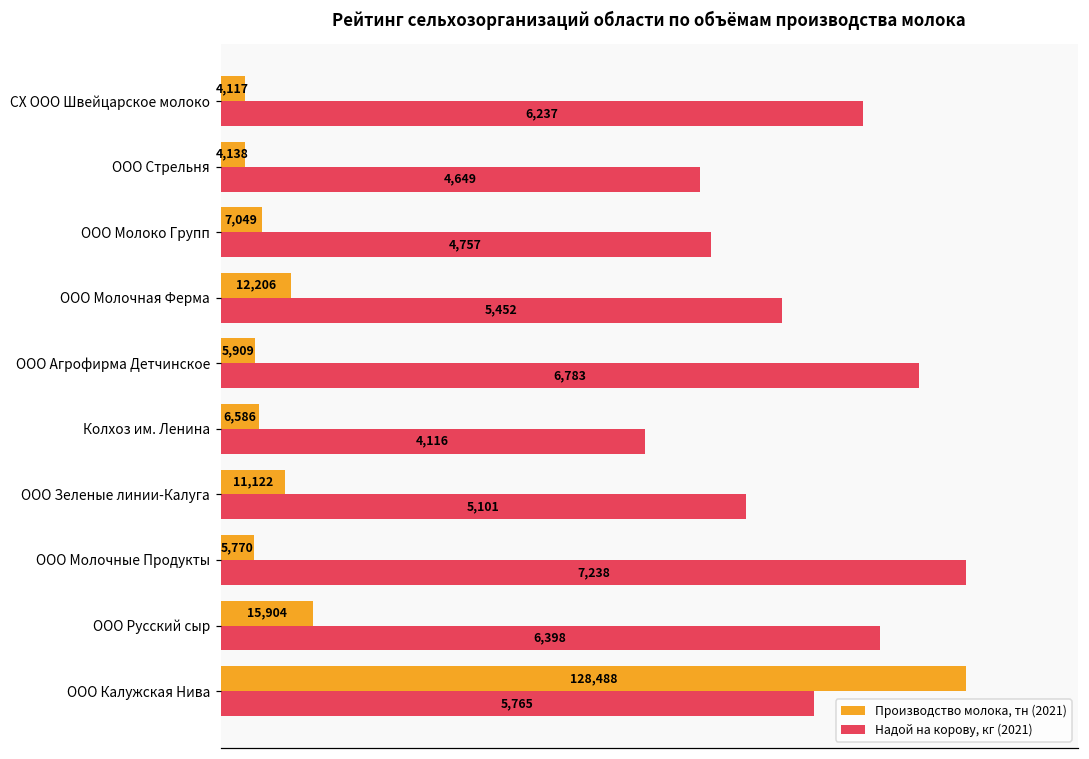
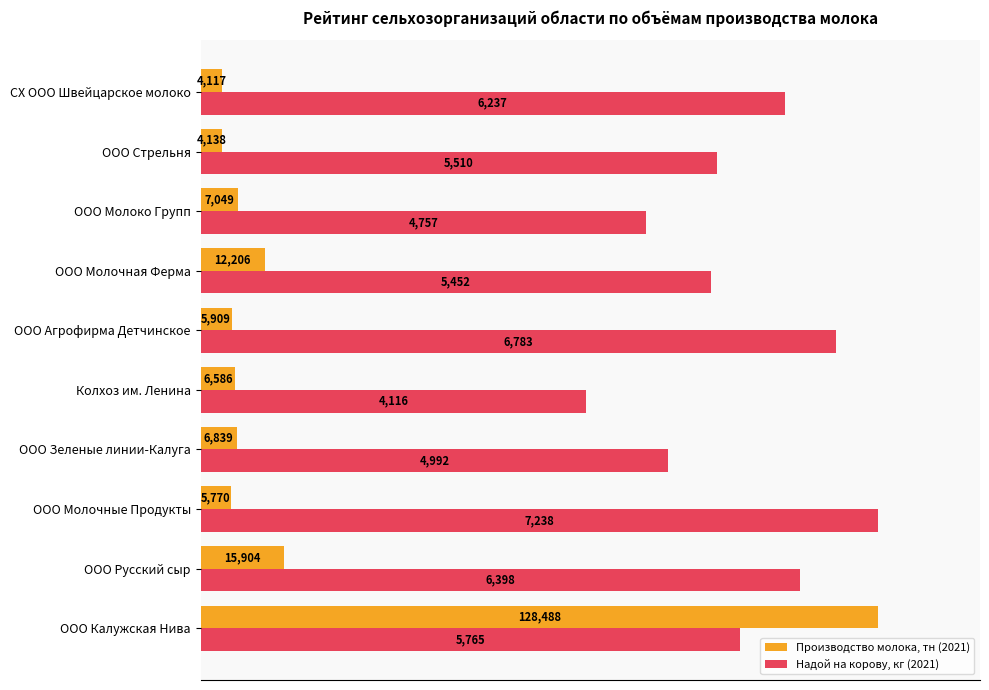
  {
    "Производство молока, тн (2021)": {
-     "ООО Зеленые линии-Калуга": "11,122"
+     "ООО Зеленые линии-Калуга": "6,839"
    },
    "Надой на корову, кг (2021)": {
-     "ООО Стрельня": "4,649",
-     "ООО Зеленые линии-Калуга": "5,101"
+     "ООО Стрельня": "5,510",
+     "ООО Зеленые линии-Калуга": "4,992"
    }
  }
